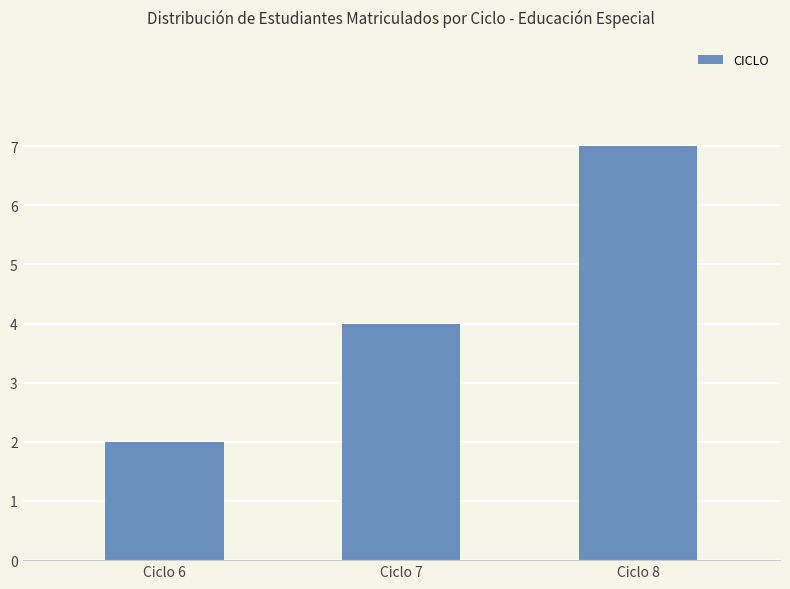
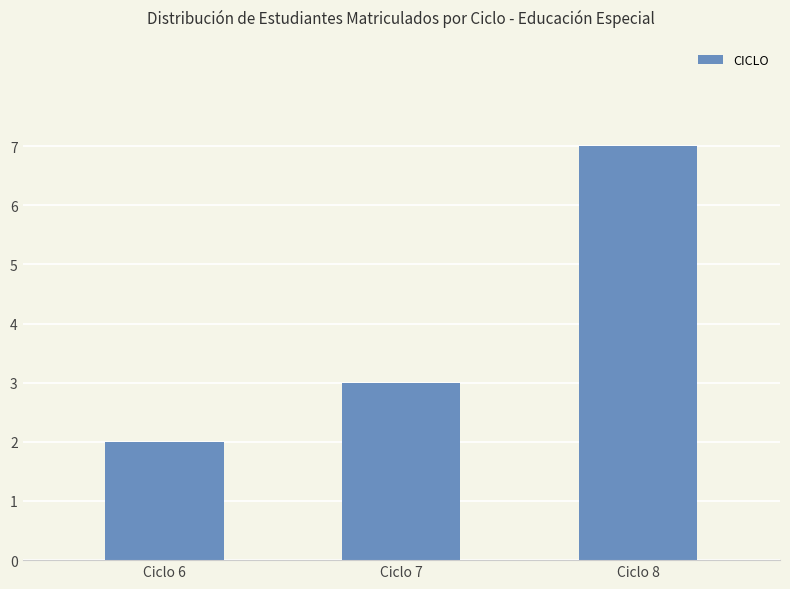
  {
    "Ciclo 6": 2,
-   "Ciclo 7": 4,
+   "Ciclo 7": 3,
    "Ciclo 8": 7
  }
